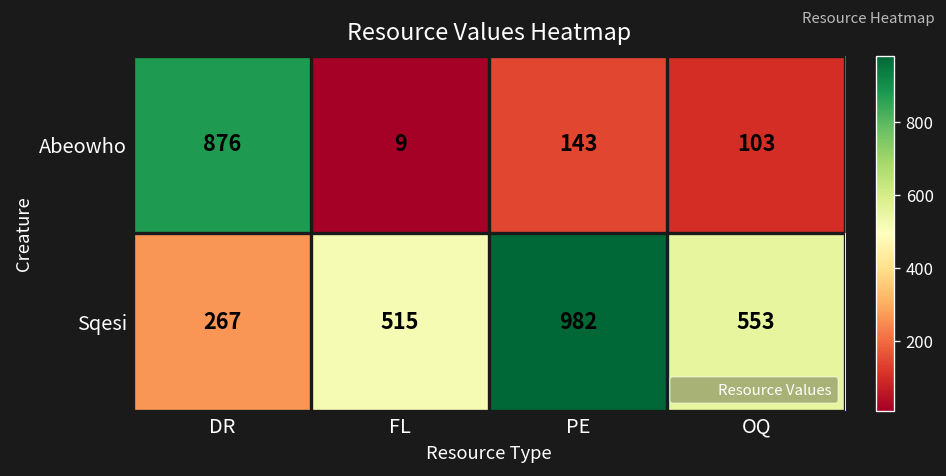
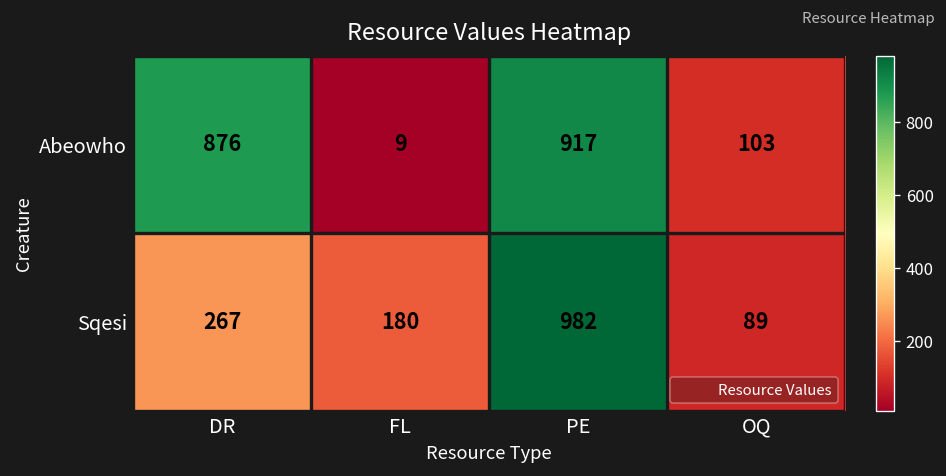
  {
    "Abeowho": {
      "DR": 876,
      "FL": 9,
-     "PE": 143,
+     "PE": 917,
      "OQ": 103
    },
    "Sqesi": {
      "DR": 267,
-     "FL": 515,
+     "FL": 180,
      "PE": 982,
-     "OQ": 553
+     "OQ": 89
    }
  }
